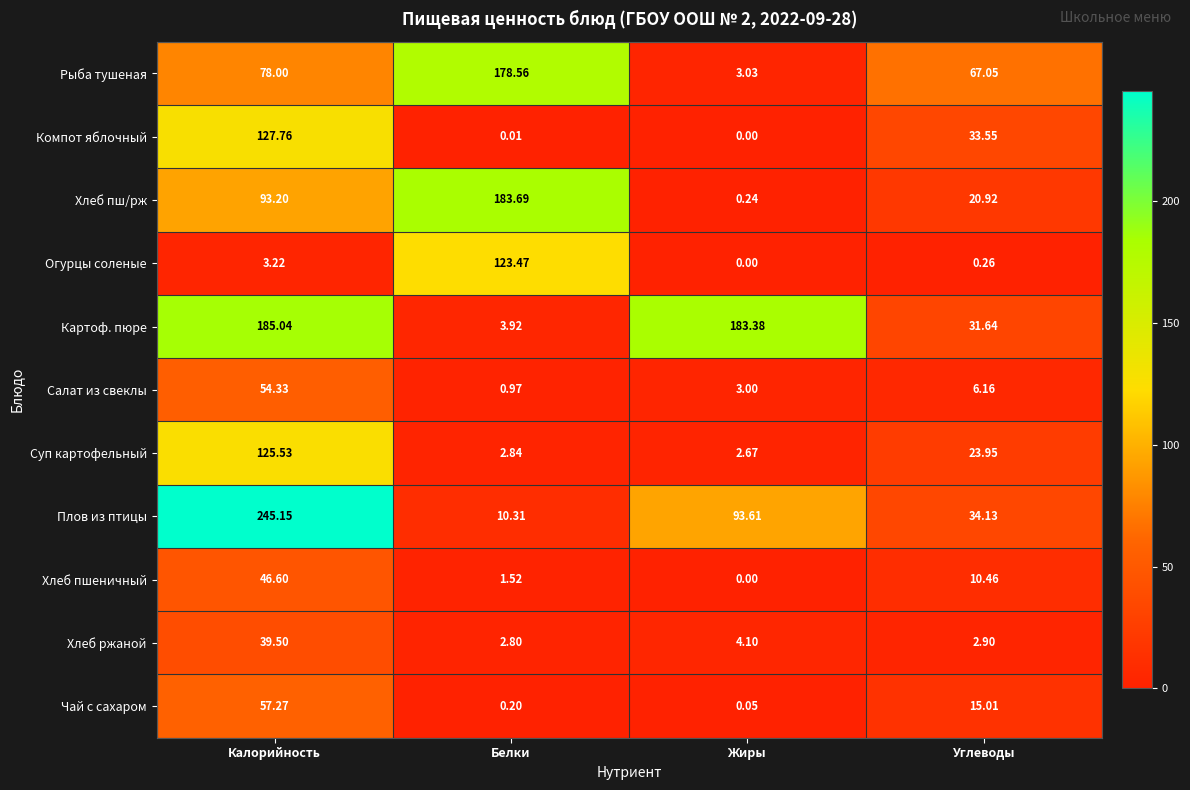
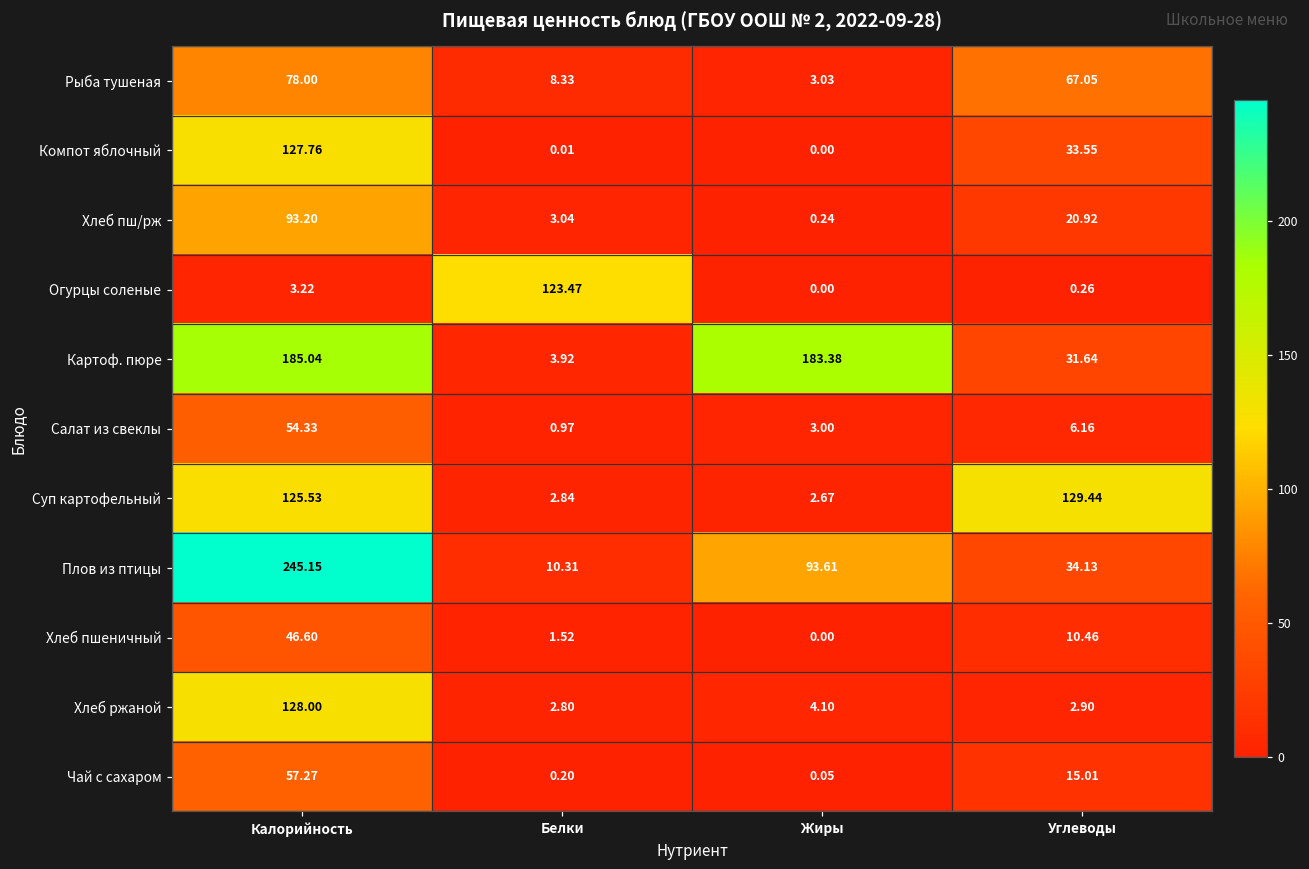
  {
    "Рыба тушеная": {
      "Калорийность": 78.00,
-     "Белки": 178.56,
+     "Белки": 8.33,
      "Жиры": 3.03,
      "Углеводы": 67.05
    },
    "Компот яблочный": {
      "Калорийность": 127.76,
      "Белки": 0.01,
      "Жиры": 0.00,
      "Углеводы": 33.55
    },
    "Хлеб пш/рж": {
      "Калорийность": 93.20,
-     "Белки": 183.69,
+     "Белки": 3.04,
      "Жиры": 0.24,
      "Углеводы": 20.92
    },
    "Огурцы соленые": {
      "Калорийность": 3.22,
      "Белки": 123.47,
      "Жиры": 0.00,
      "Углеводы": 0.26
    },
    "Картоф. пюре": {
      "Калорийность": 185.04,
      "Белки": 3.92,
      "Жиры": 183.38,
      "Углеводы": 31.64
    },
    "Салат из свеклы": {
      "Калорийность": 54.33,
      "Белки": 0.97,
      "Жиры": 3.00,
      "Углеводы": 6.16
    },
    "Суп картофельный": {
      "Калорийность": 125.53,
      "Белки": 2.84,
      "Жиры": 2.67,
-     "Углеводы": 23.95
+     "Углеводы": 129.44
    },
    "Плов из птицы": {
      "Калорийность": 245.15,
      "Белки": 10.31,
      "Жиры": 93.61,
      "Углеводы": 34.13
    },
    "Хлеб пшеничный": {
      "Калорийность": 46.60,
      "Белки": 1.52,
      "Жиры": 0.00,
      "Углеводы": 10.46
    },
    "Хлеб ржаной": {
-     "Калорийность": 39.50,
+     "Калорийность": 128.00,
      "Белки": 2.80,
      "Жиры": 4.10,
      "Углеводы": 2.90
    },
    "Чай с сахаром": {
      "Калорийность": 57.27,
      "Белки": 0.20,
      "Жиры": 0.05,
      "Углеводы": 15.01
    }
  }
